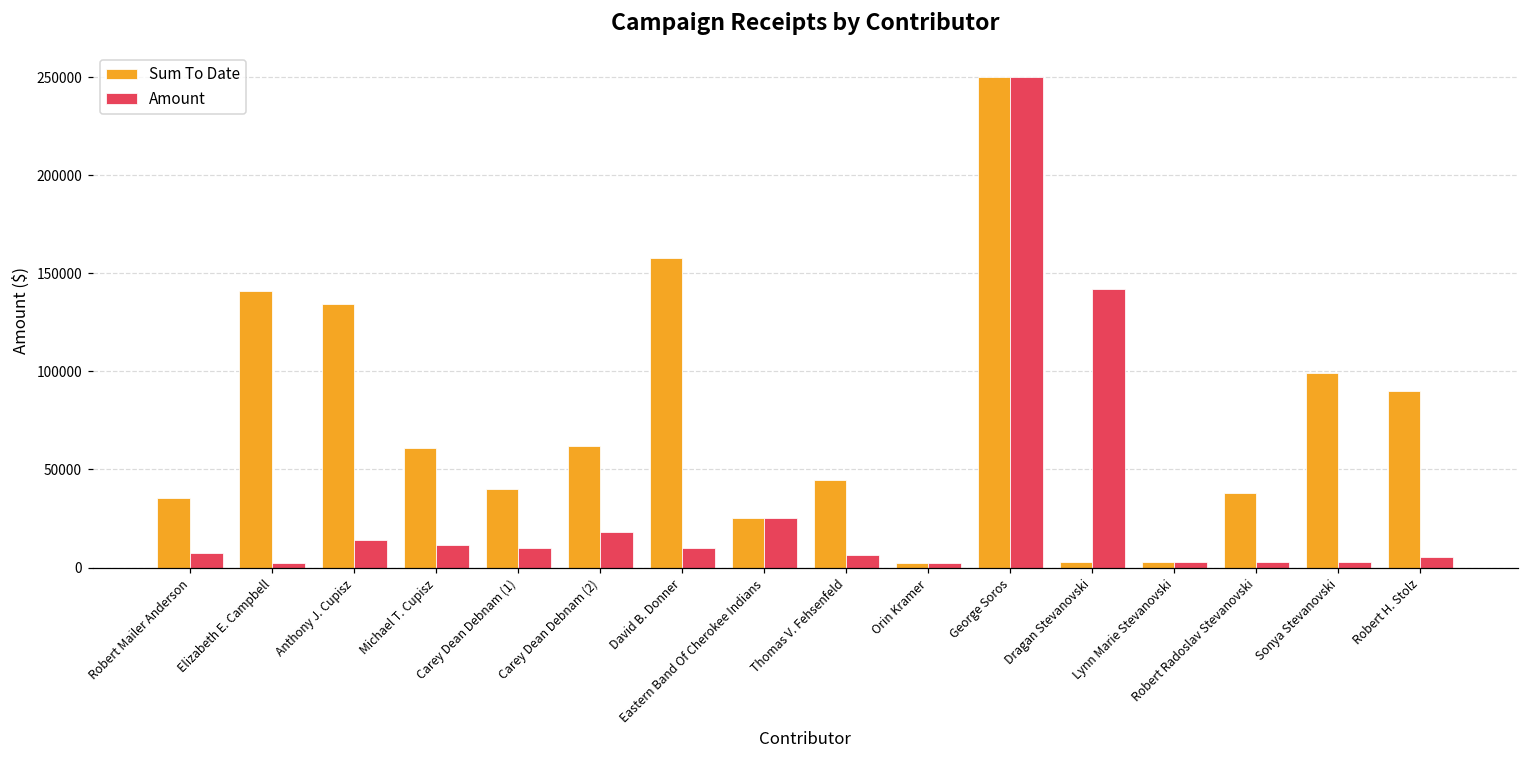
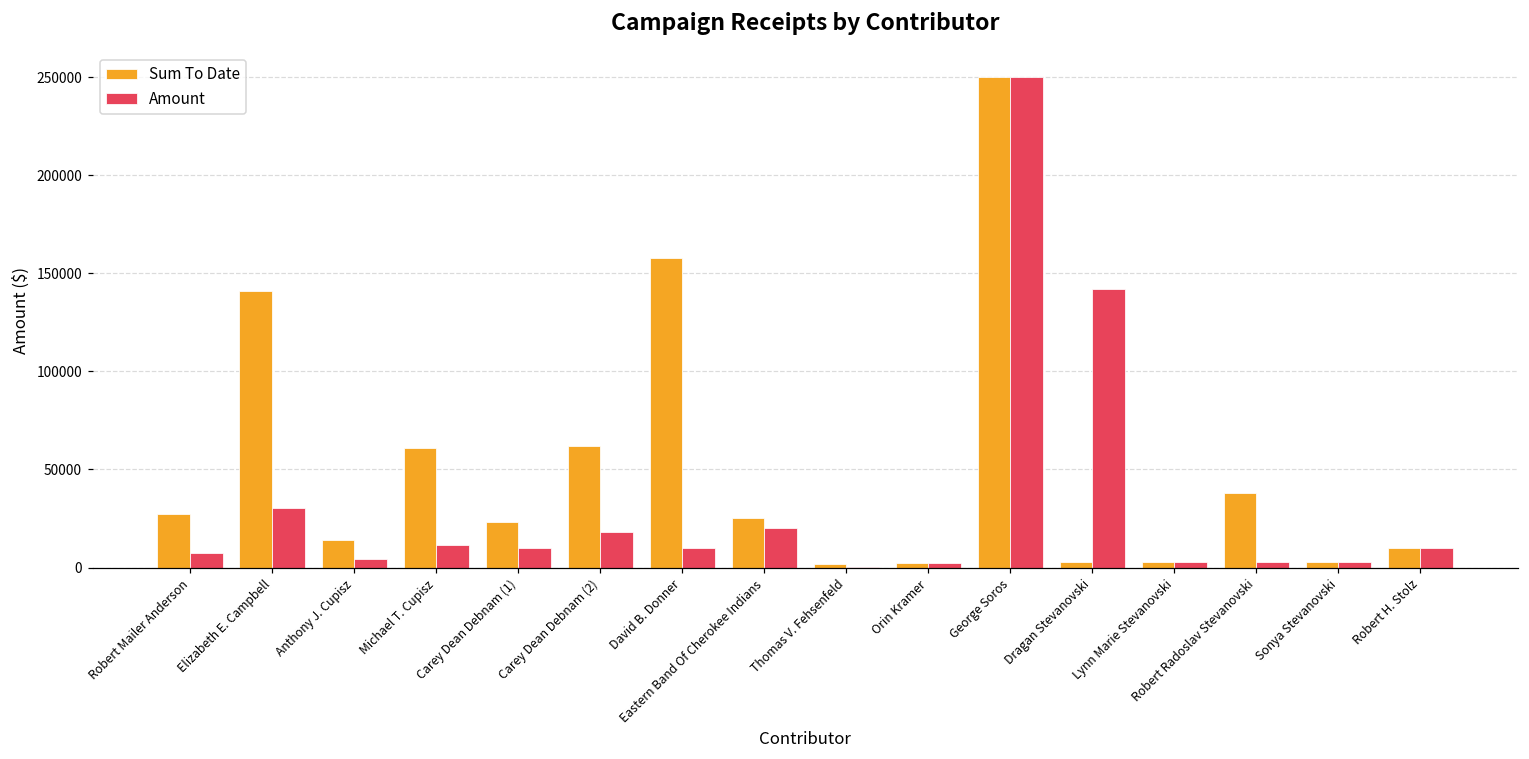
  {
    "Sum To Date": {
-     "Robert Mailer Anderson": 35000,
+     "Robert Mailer Anderson": 27000,
      "Elizabeth E. Campbell": 141000,
-     "Anthony J. Cupisz": 134000,
+     "Anthony J. Cupisz": 14000,
      "Michael T. Cupisz": 61000,
-     "Carey Dean Debnam (1)": 40000,
+     "Carey Dean Debnam (1)": 23000,
      "Carey Dean Debnam (2)": 62000,
      "David B. Donner": 158000,
      "Eastern Band Of Cherokee Indians": 25000,
-     "Thomas V. Fehsenfeld": 45000,
+     "Thomas V. Fehsenfeld": 2000,
      "Orin Kramer": 3000,
      "George Soros": 250000,
      "Dragan Stevanovski": 3000,
      "Lynn Marie Stevanovski": 3000,
      "Robert Radoslav Stevanovski": 38000,
-     "Sonya Stevanovski": 99000,
-     "Robert H. Stolz": 90000
+     "Sonya Stevanovski": 3000,
+     "Robert H. Stolz": 10000
    },
    "Amount": {
      "Robert Mailer Anderson": 7000,
-     "Elizabeth E. Campbell": 3000,
-     "Anthony J. Cupisz": 14000,
+     "Elizabeth E. Campbell": 30000,
+     "Anthony J. Cupisz": 4000,
      "Michael T. Cupisz": 11000,
      "Carey Dean Debnam (1)": 10000,
      "Carey Dean Debnam (2)": 18000,
      "David B. Donner": 10000,
-     "Eastern Band Of Cherokee Indians": 25000,
-     "Thomas V. Fehsenfeld": 6000,
+     "Eastern Band Of Cherokee Indians": 20000,
+     "Thomas V. Fehsenfeld": 0,
      "Orin Kramer": 3000,
      "George Soros": 250000,
      "Dragan Stevanovski": 142000,
      "Lynn Marie Stevanovski": 3000,
      "Robert Radoslav Stevanovski": 3000,
      "Sonya Stevanovski": 3000,
-     "Robert H. Stolz": 5000
+     "Robert H. Stolz": 10000
    }
  }
